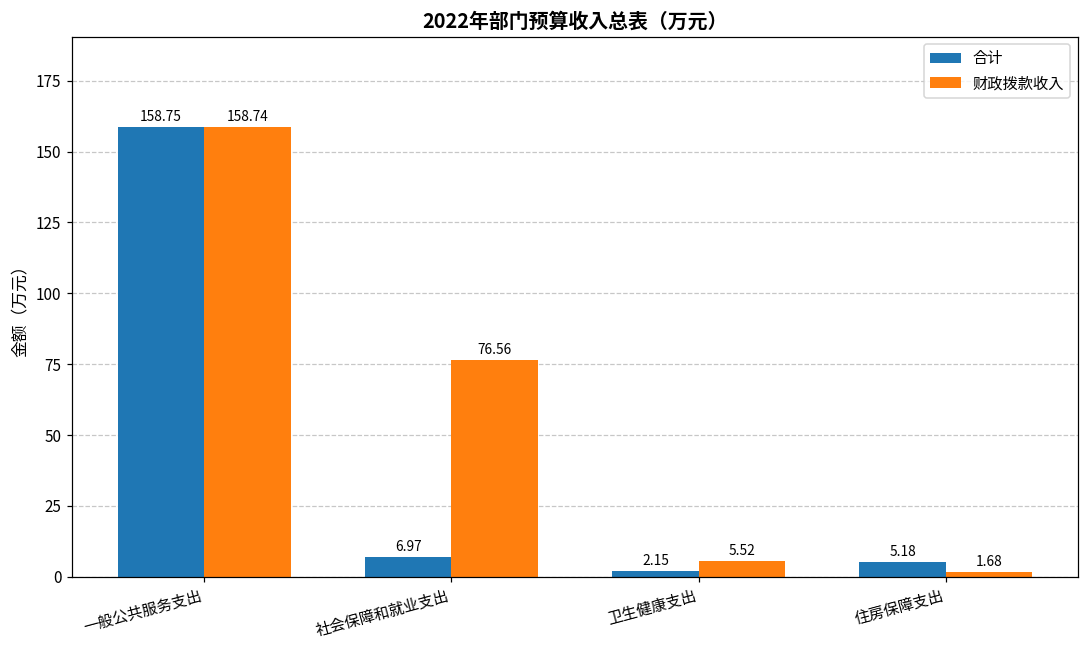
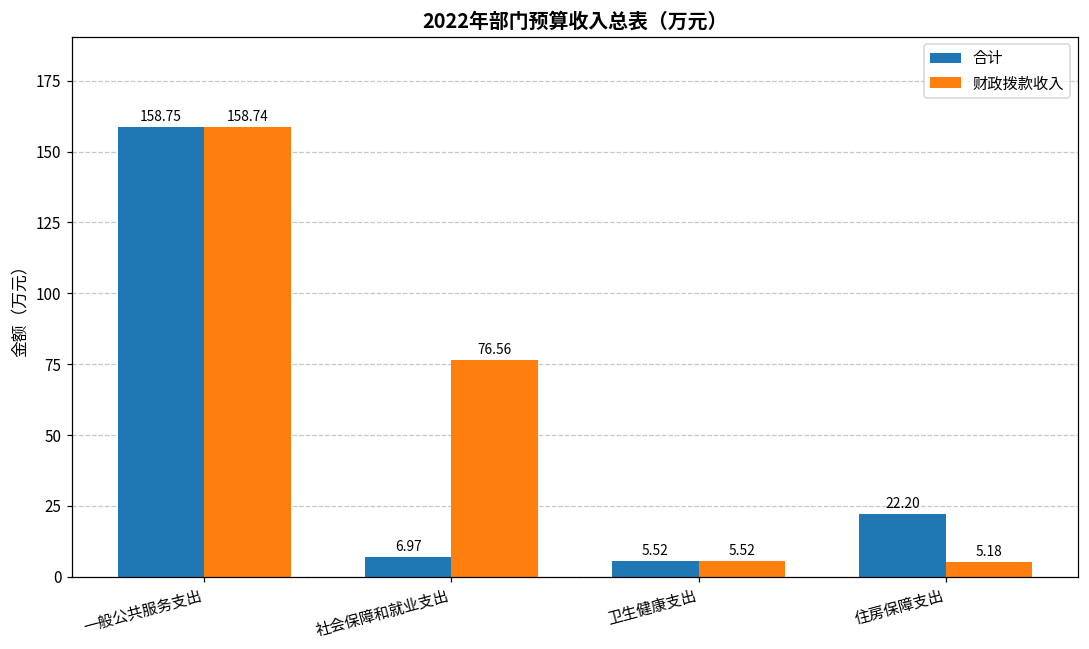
  {
    "合计": {
      "一般公共服务支出": 158.75,
      "社会保障和就业支出": 6.97,
-     "卫生健康支出": 2.15,
-     "住房保障支出": 5.18
+     "卫生健康支出": 5.52,
+     "住房保障支出": 22.20
    },
    "财政拨款收入": {
      "一般公共服务支出": 158.74,
      "社会保障和就业支出": 76.56,
      "卫生健康支出": 5.52,
-     "住房保障支出": 1.68
+     "住房保障支出": 5.18
    }
  }
